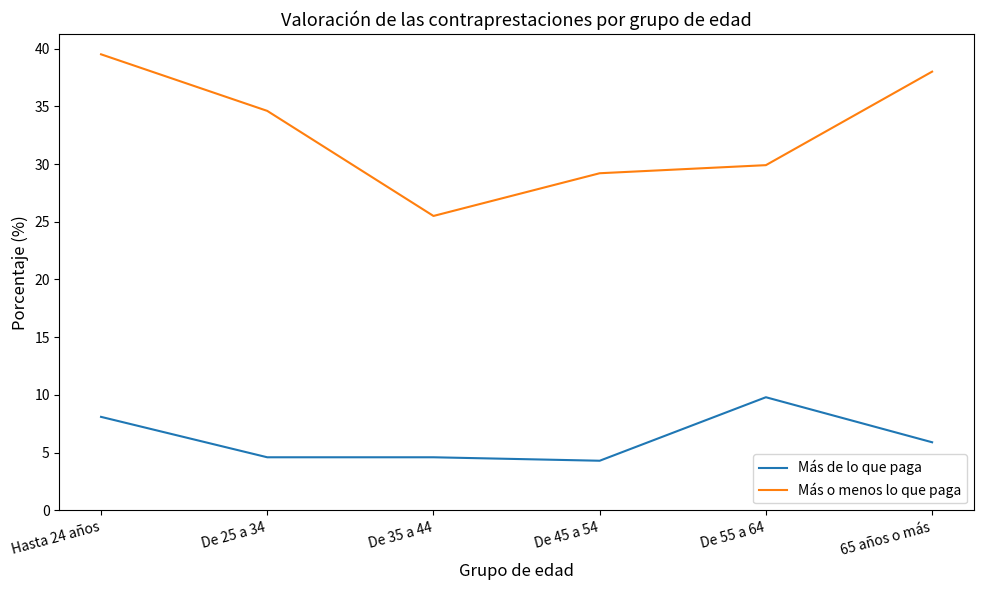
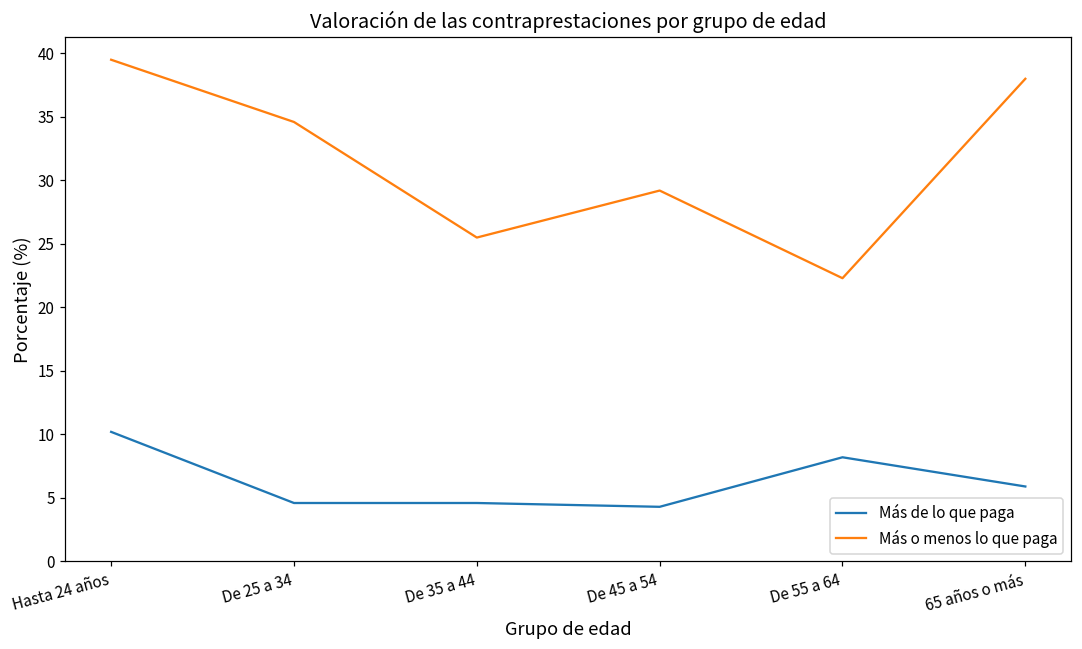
  {
    "Más de lo que paga": {
-     "Hasta 24 años": 8.1,
+     "Hasta 24 años": 10.2,
      "De 25 a 34": 4.6,
      "De 35 a 44": 4.6,
      "De 45 a 54": 4.3,
-     "De 55 a 64": 9.8,
+     "De 55 a 64": 8.2,
      "65 años o más": 5.9
    },
    "Más o menos lo que paga": {
      "Hasta 24 años": 39.5,
      "De 25 a 34": 34.6,
      "De 35 a 44": 25.5,
      "De 45 a 54": 29.2,
-     "De 55 a 64": 29.9,
+     "De 55 a 64": 22.3,
      "65 años o más": 38.0
    }
  }
